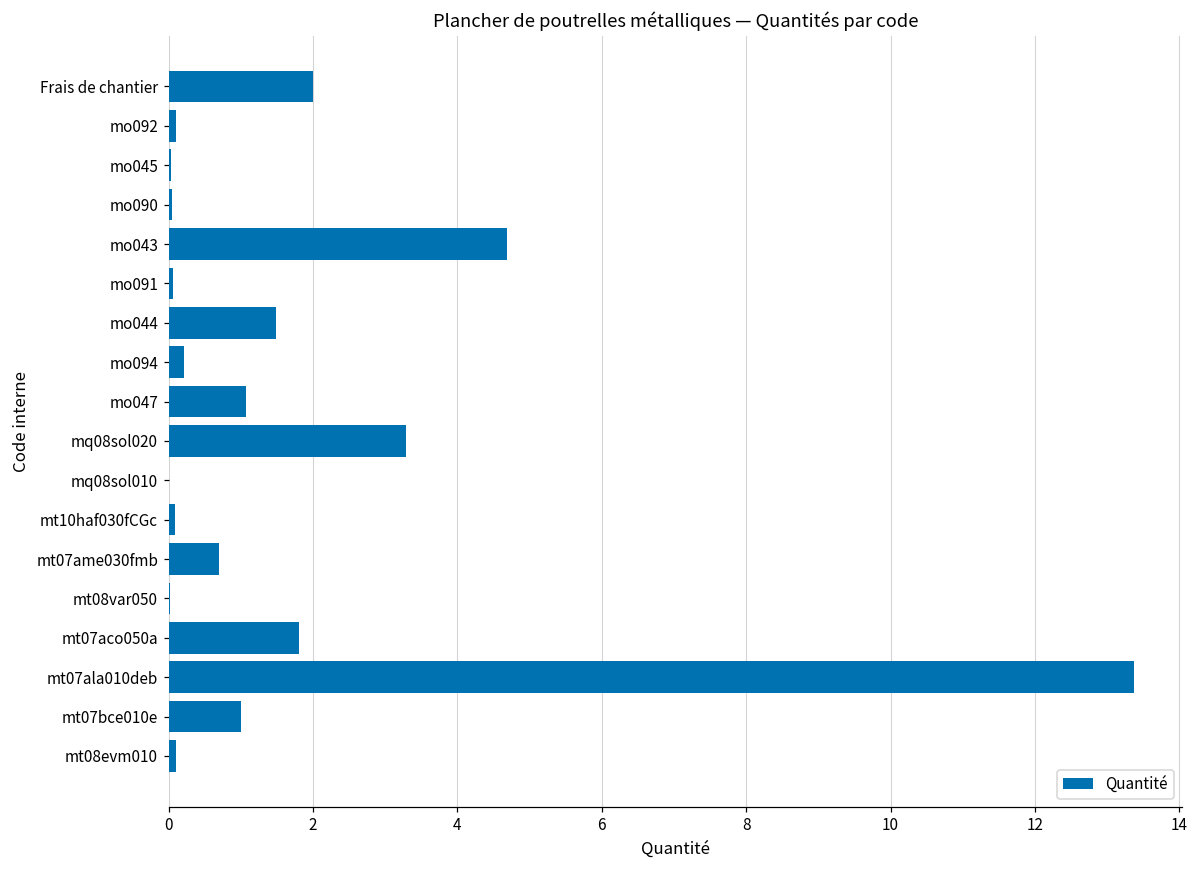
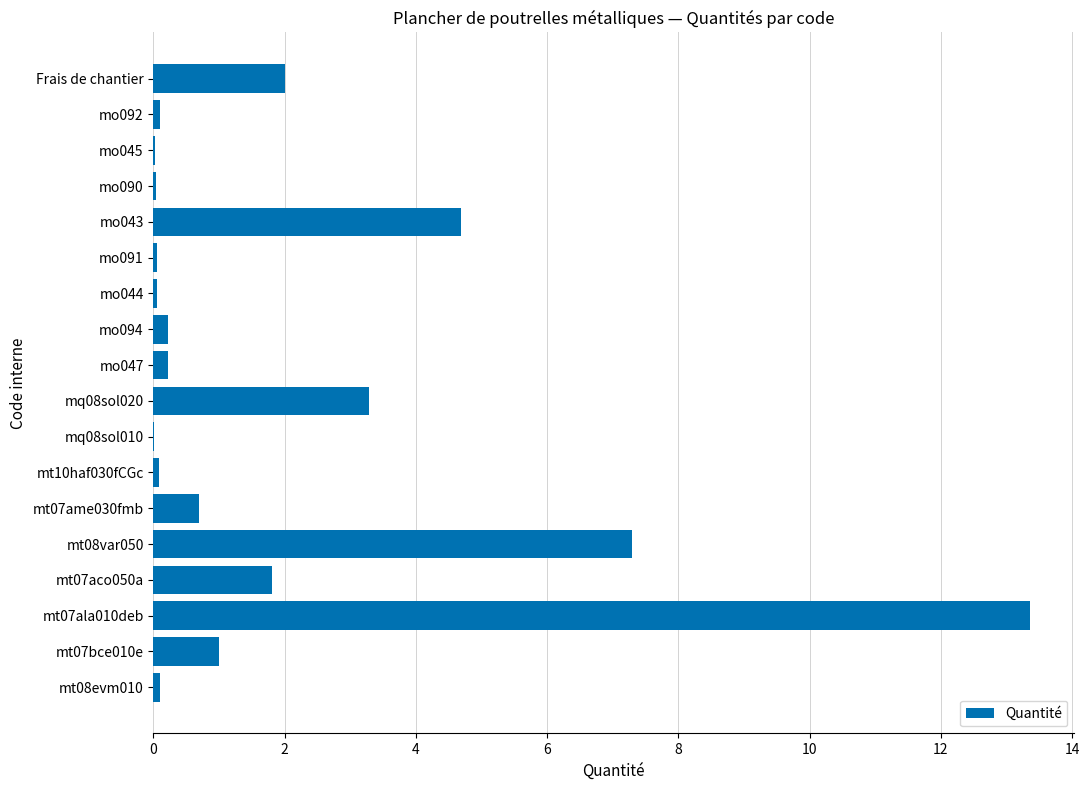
  {
    "Frais de chantier": 2.0,
    "mo092": 0.1,
    "mo090": 0.0,
    "mo043": 4.7,
    "mo091": 0.1,
-   "mo044": 1.5,
+   "mo044": 0.1,
    "mo094": 0.2,
-   "mo047": 1.1,
+   "mo047": 0.2,
    "mq08sol020": 3.3,
    "mt10haf030fCGc": 0.1,
    "mt07ame030fmb": 0.7,
-   "mt08var050": 0.0,
+   "mt08var050": 7.3,
    "mt07aco050a": 1.8,
    "mt07ala010deb": 13.4,
    "mt07bce010e": 1.0,
    "mt08evm010": 0.1
  }
